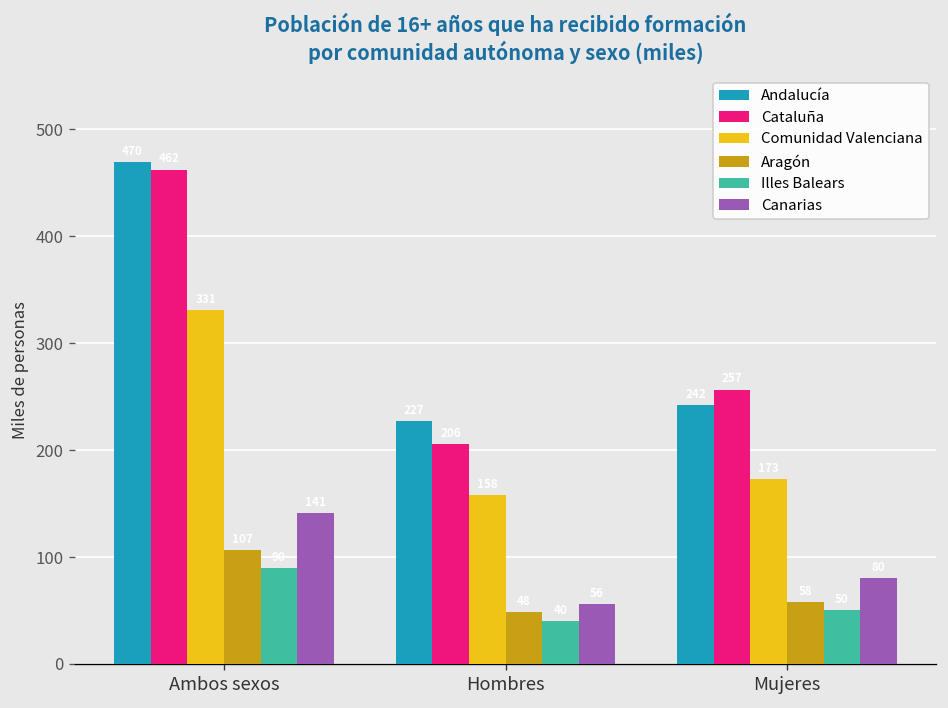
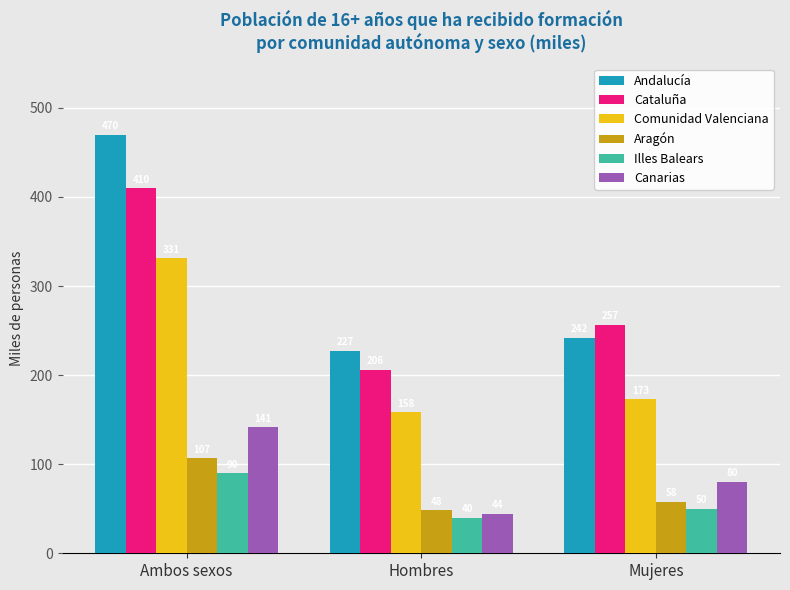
  {
    "Cataluña": {
-     "Ambos sexos": 460,
+     "Ambos sexos": 410,
      "Hombres": 210,
      "Mujeres": 260
    },
    "Canarias": {
      "Ambos sexos": 140,
-     "Hombres": 60,
+     "Hombres": 40,
      "Mujeres": 80
    }
  }
